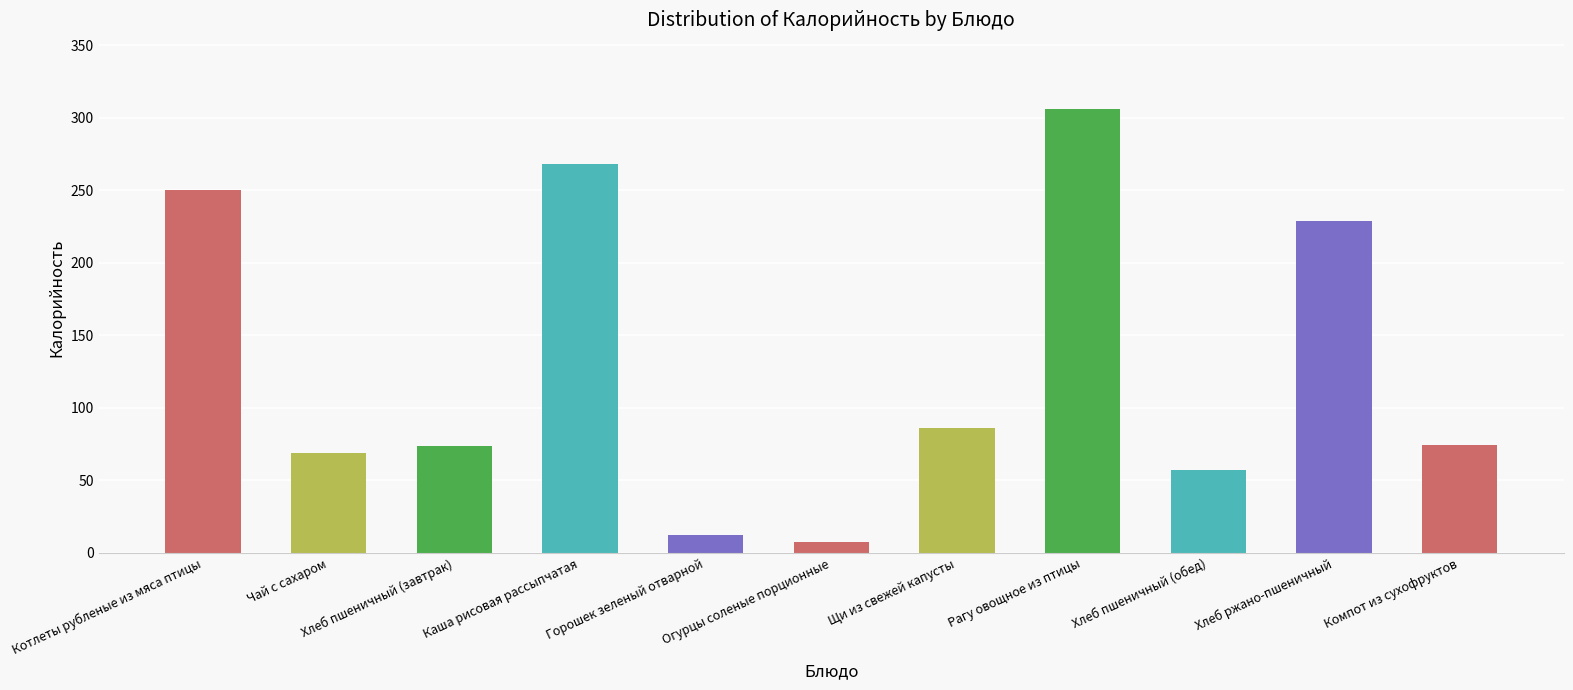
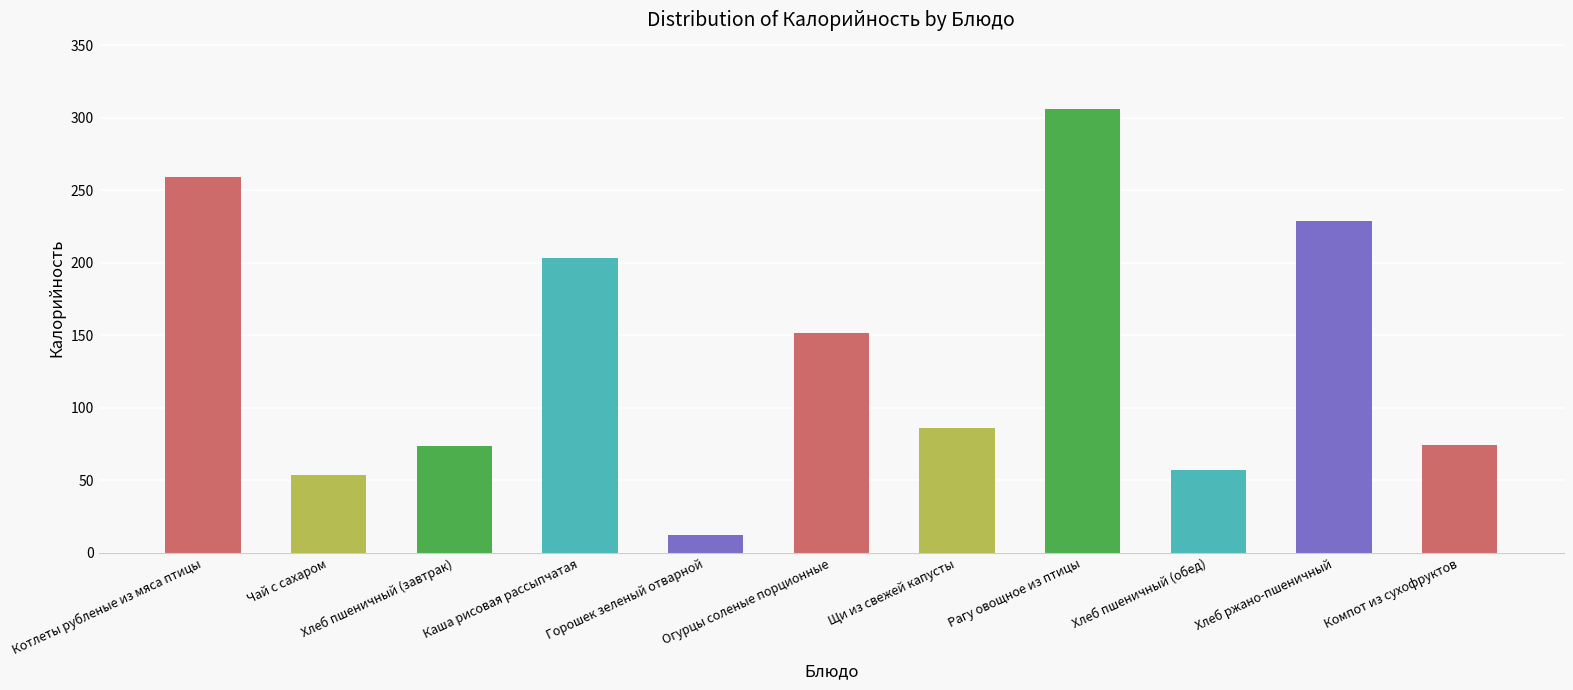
  {
-   "Котлеты рубленые из мяса птицы": 250,
-   "Чай с сахаром": 69,
+   "Котлеты рубленые из мяса птицы": 259,
+   "Чай с сахаром": 53,
    "Хлеб пшеничный (завтрак)": 74,
-   "Каша рисовая рассыпчатая": 268,
+   "Каша рисовая рассыпчатая": 203,
    "Горошек зеленый отварной": 12,
-   "Огурцы соленые порционные": 8,
+   "Огурцы соленые порционные": 151,
    "Щи из свежей капусты": 86,
    "Рагу овощное из птицы": 306,
    "Хлеб пшеничный (обед)": 57,
    "Хлеб ржано-пшеничный": 229,
    "Компот из сухофруктов": 75
  }
